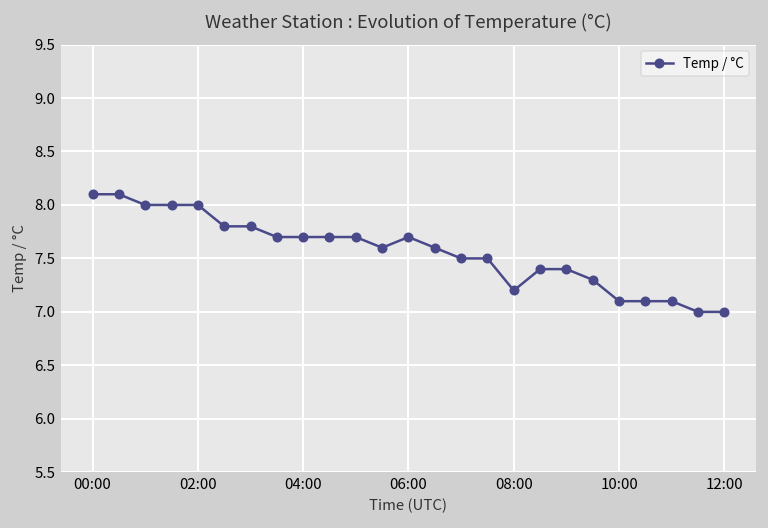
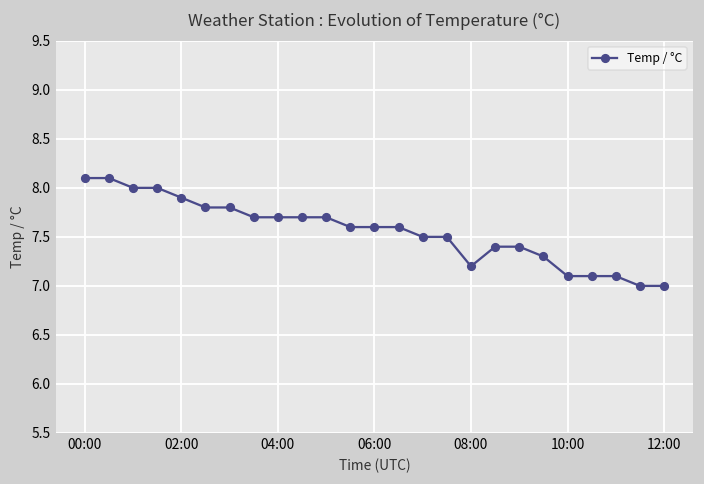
  {
    "00:00": 8.1,
-   "02:00": 8.0,
+   "02:00": 7.9,
    "04:00": 7.7,
-   "06:00": 7.7,
+   "06:00": 7.6,
    "08:00": 7.2,
    "10:00": 7.1,
    "12:00": 7.0
  }
